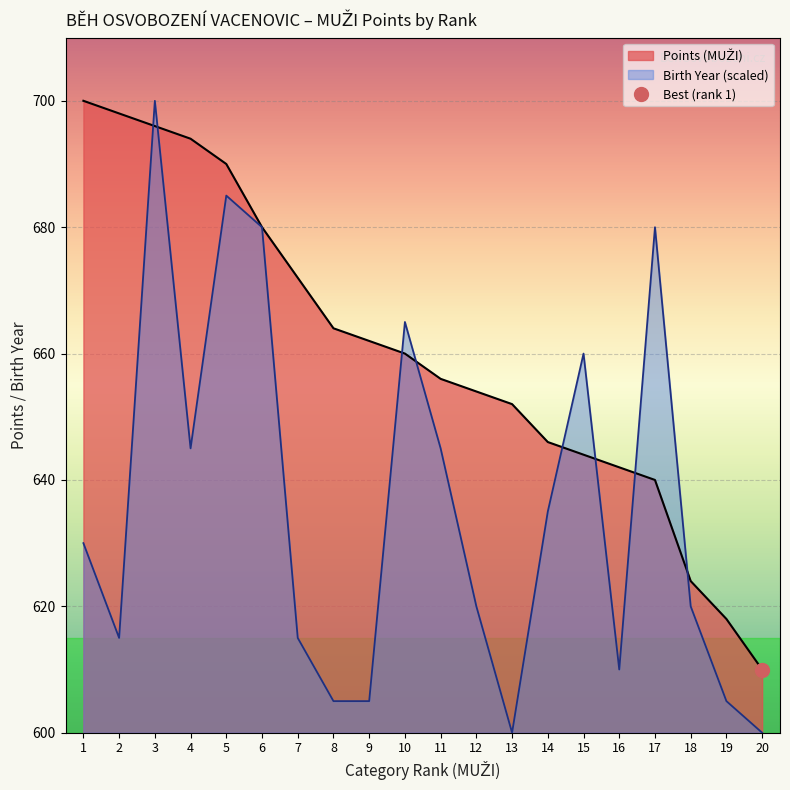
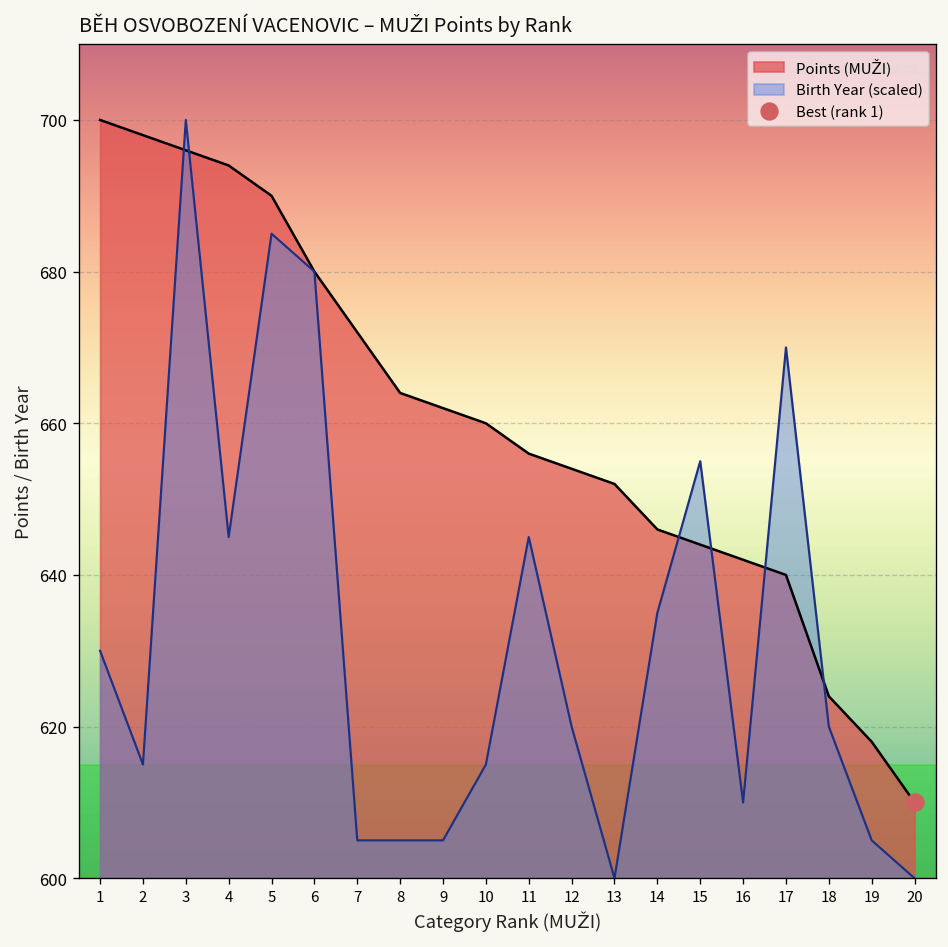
  {
    "Birth Year (scaled)": {
      "1": 630,
      "2": 615,
      "3": 700,
      "4": 645,
      "5": 685,
-     "7": 615,
+     "7": 605,
      "8": 605,
      "9": 605,
-     "10": 665,
+     "10": 615,
      "11": 645,
      "12": 620,
      "13": 600,
      "14": 635,
-     "15": 660,
+     "15": 655,
      "16": 610,
-     "17": 680,
+     "17": 670,
      "18": 620,
      "19": 605,
      "20": 600
    }
  }
